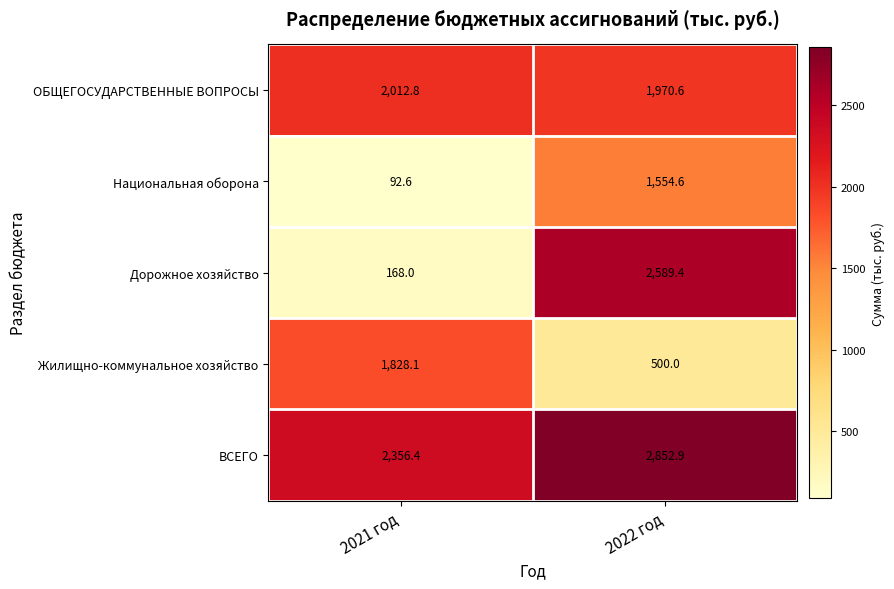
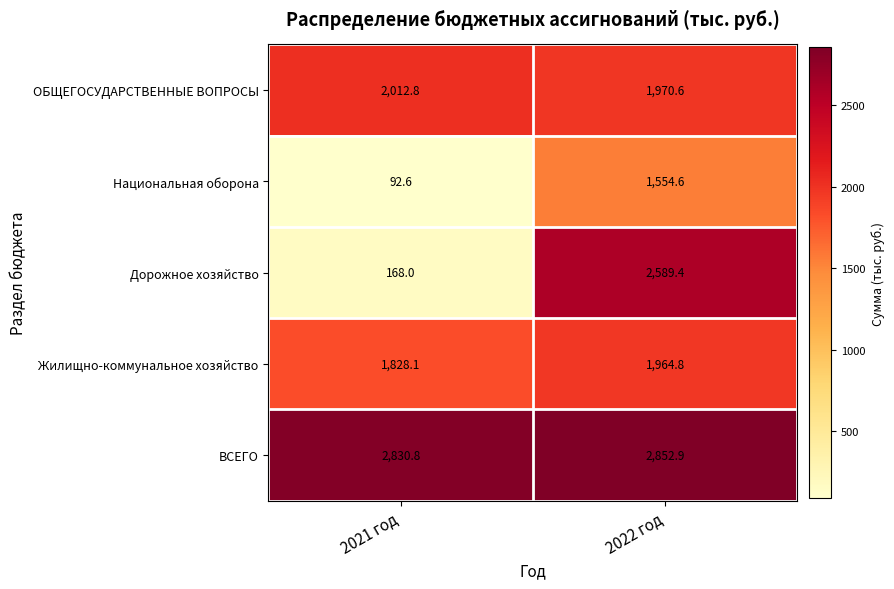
  {
    "ОБЩЕГОСУДАРСТВЕННЫЕ ВОПРОСЫ": {
      "2021 год": "2,012.8",
      "2022 год": "1,970.6"
    },
    "Национальная оборона": {
      "2021 год": "92.6",
      "2022 год": "1,554.6"
    },
    "Дорожное хозяйство": {
      "2021 год": "168.0",
      "2022 год": "2,589.4"
    },
    "Жилищно-коммунальное хозяйство": {
      "2021 год": "1,828.1",
-     "2022 год": "500.0"
+     "2022 год": "1,964.8"
    },
    "ВСЕГО": {
-     "2021 год": "2,356.4",
+     "2021 год": "2,830.8",
      "2022 год": "2,852.9"
    }
  }
